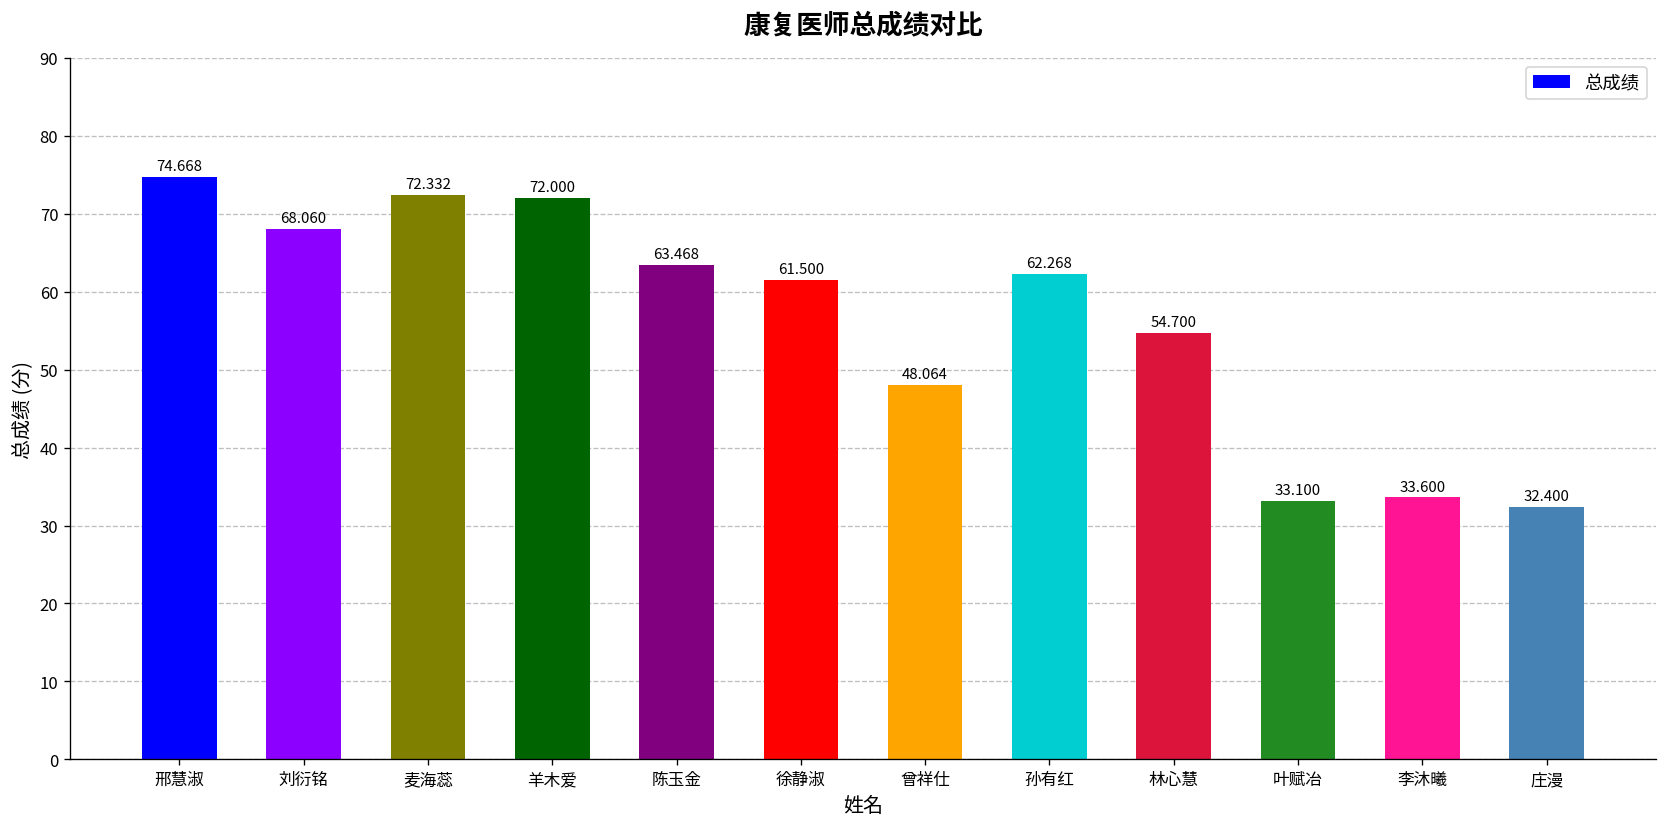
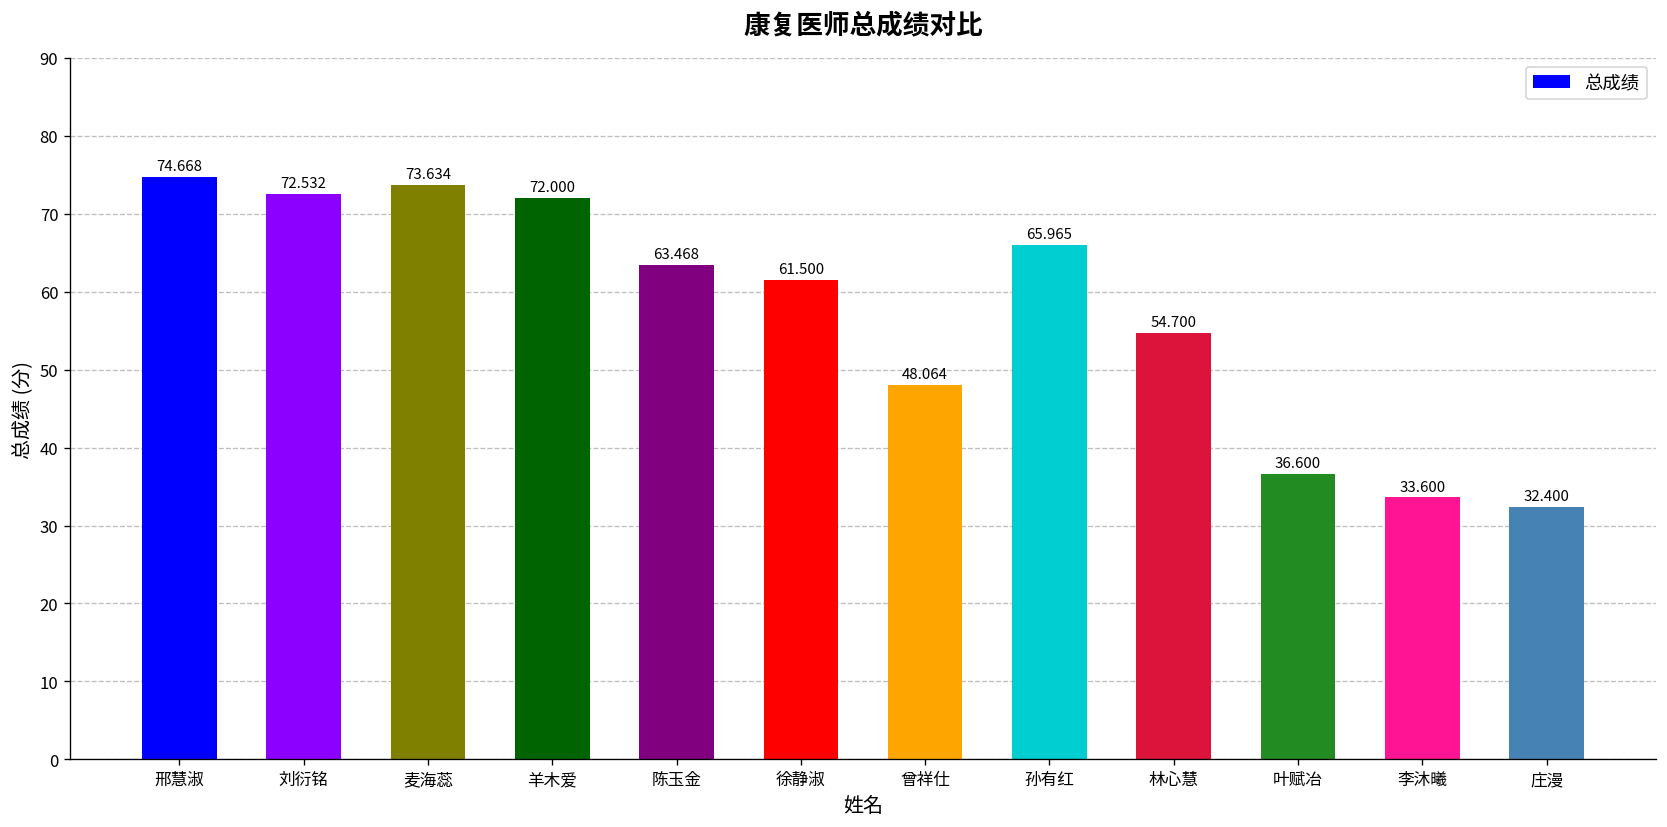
  {
    "邢慧淑": 74.668,
-   "刘衍铭": 68.060,
-   "麦海蕊": 72.332,
+   "刘衍铭": 72.532,
+   "麦海蕊": 73.634,
    "羊木爱": 72.000,
    "陈玉金": 63.468,
    "徐静淑": 61.500,
    "曾祥仕": 48.064,
-   "孙有红": 62.268,
+   "孙有红": 65.965,
    "林心慧": 54.700,
-   "叶赋冶": 33.100,
+   "叶赋冶": 36.600,
    "李沐曦": 33.600,
    "庄漫": 32.400
  }
